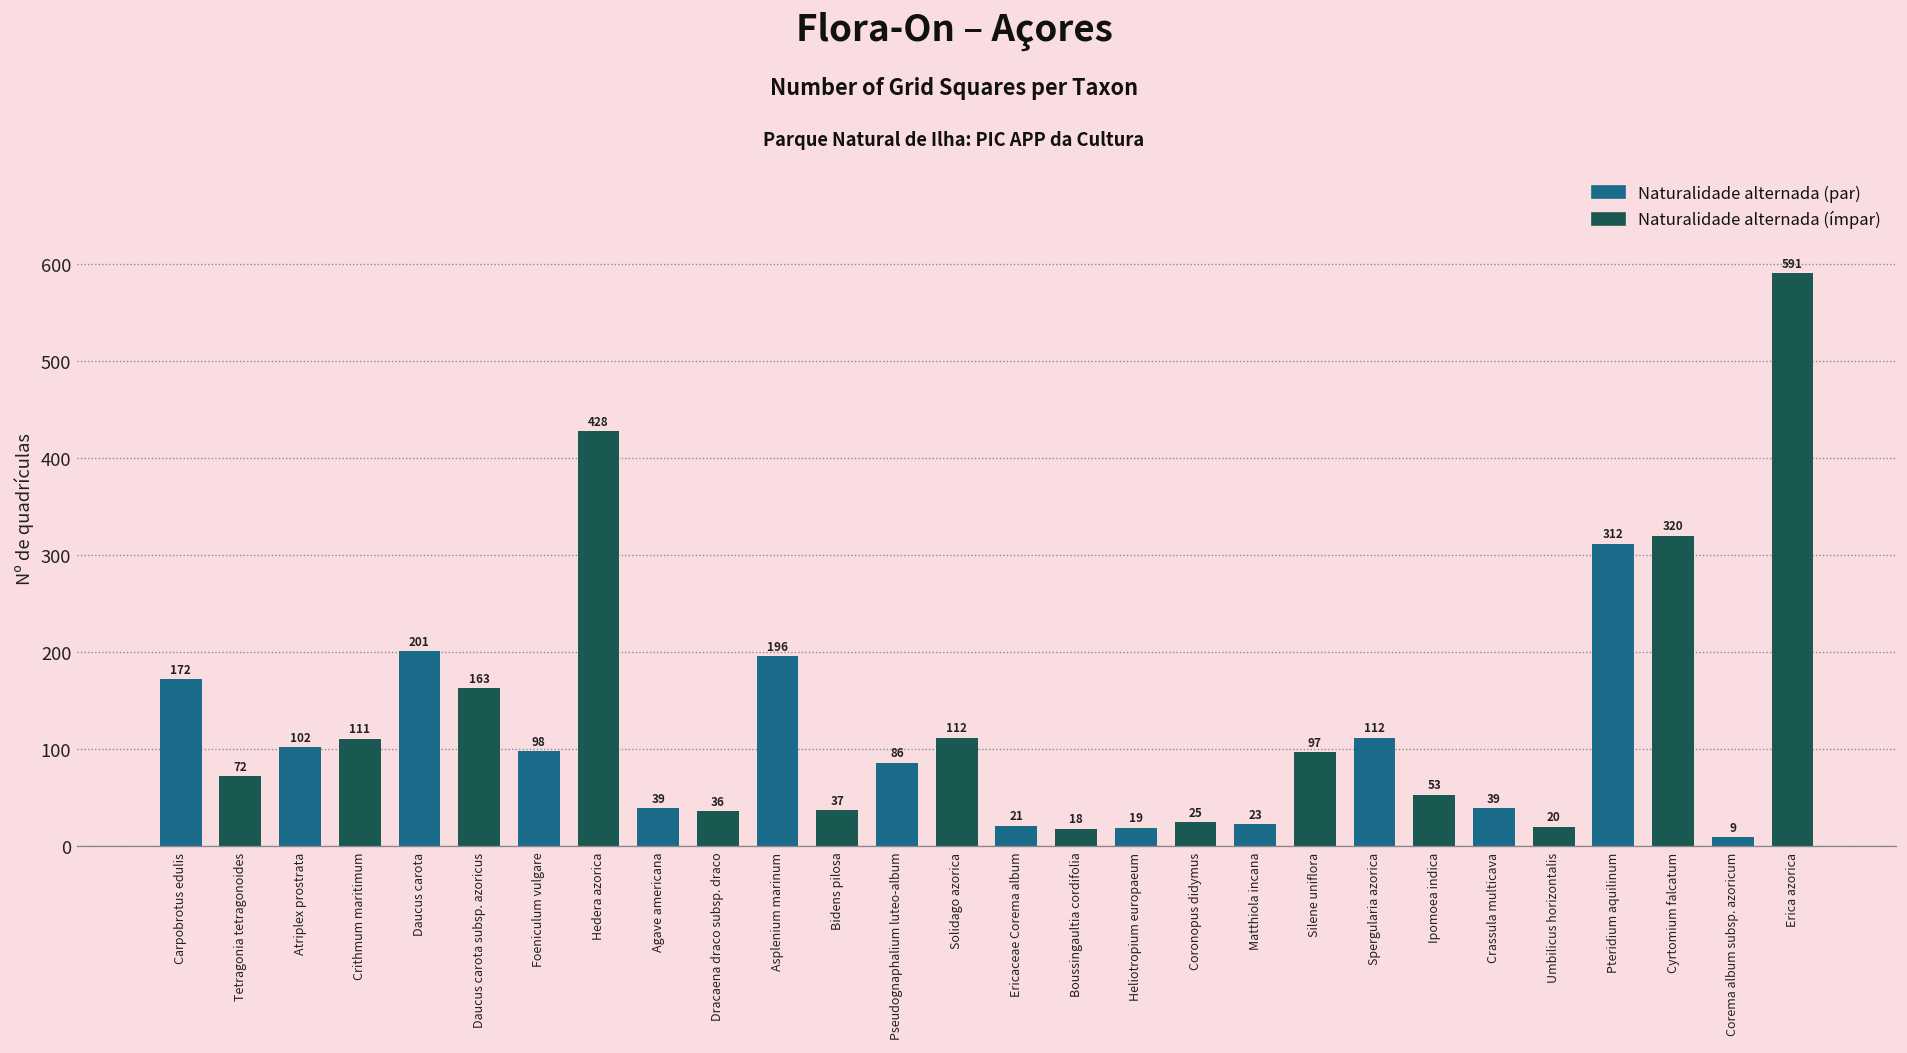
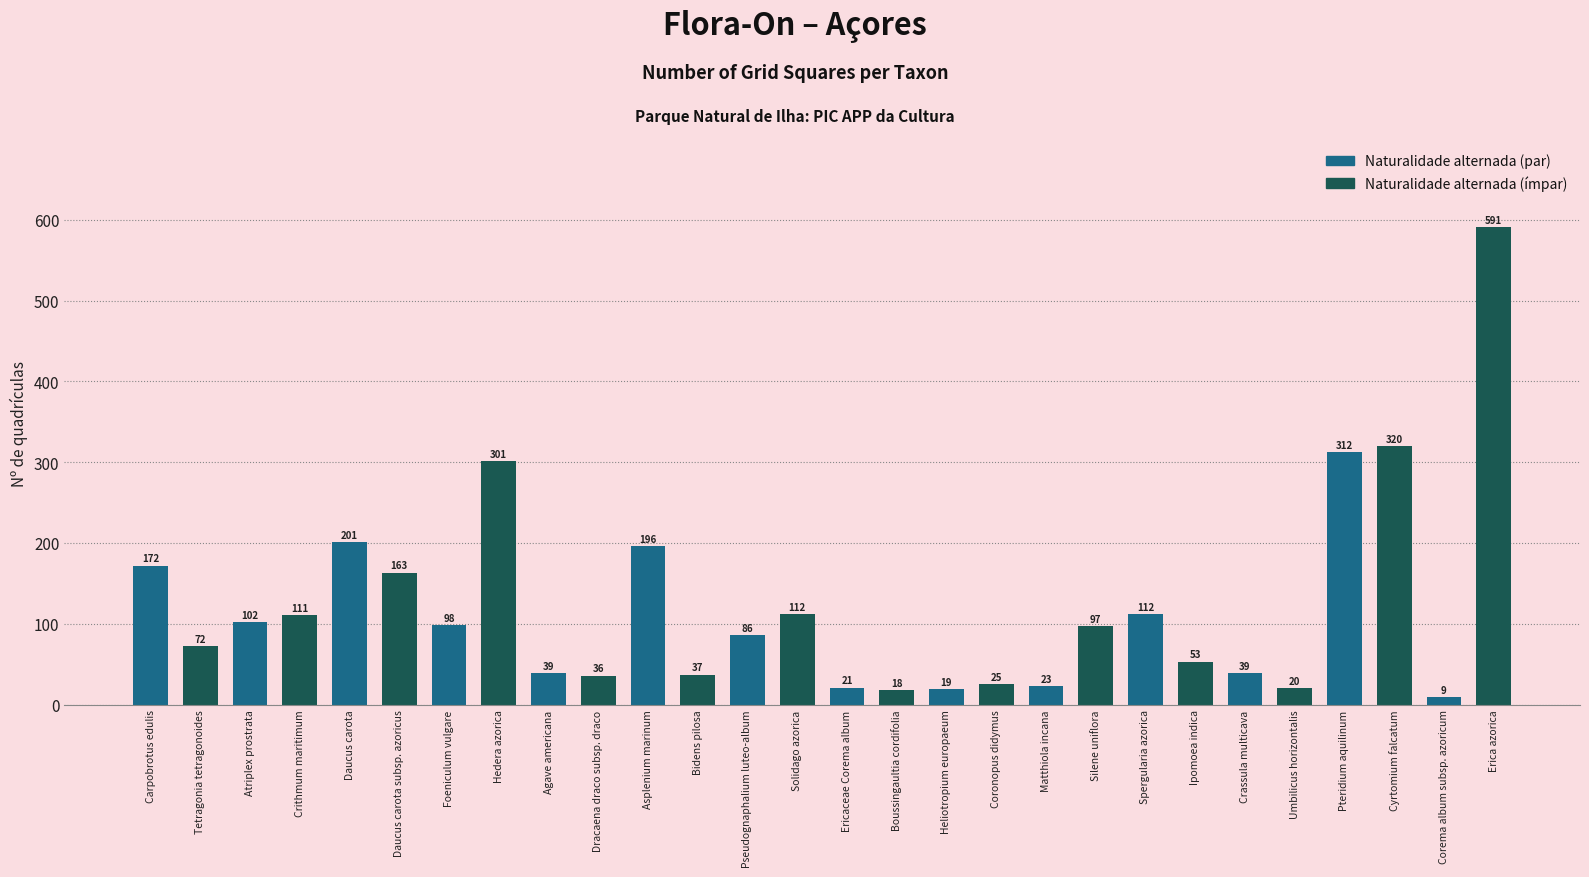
  {
    "Carpobrotus edulis": 172,
    "Tetragonia tetragonoides": 72,
    "Atriplex prostrata": 102,
    "Crithmum maritimum": 111,
    "Daucus carota": 201,
    "Daucus carota subsp. azoricus": 163,
    "Foeniculum vulgare": 98,
-   "Hedera azorica": 428,
+   "Hedera azorica": 301,
    "Agave americana": 39,
    "Dracaena draco subsp. draco": 36,
    "Asplenium marinum": 196,
    "Bidens pilosa": 37,
    "Pseudognaphalium luteo-album": 86,
    "Solidago azorica": 112,
    "Ericaceae Corema album": 21,
    "Boussingaultia cordifolia": 18,
    "Heliotropium europaeum": 19,
    "Coronopus didymus": 25,
    "Matthiola incana": 23,
    "Silene uniflora": 97,
    "Spergularia azorica": 112,
    "Ipomoea indica": 53,
    "Crassula multicava": 39,
    "Umbilicus horizontalis": 20,
    "Pteridium aquilinum": 312,
    "Cyrtomium falcatum": 320,
    "Corema album subsp. azoricum": 9,
    "Erica azorica": 591
  }
